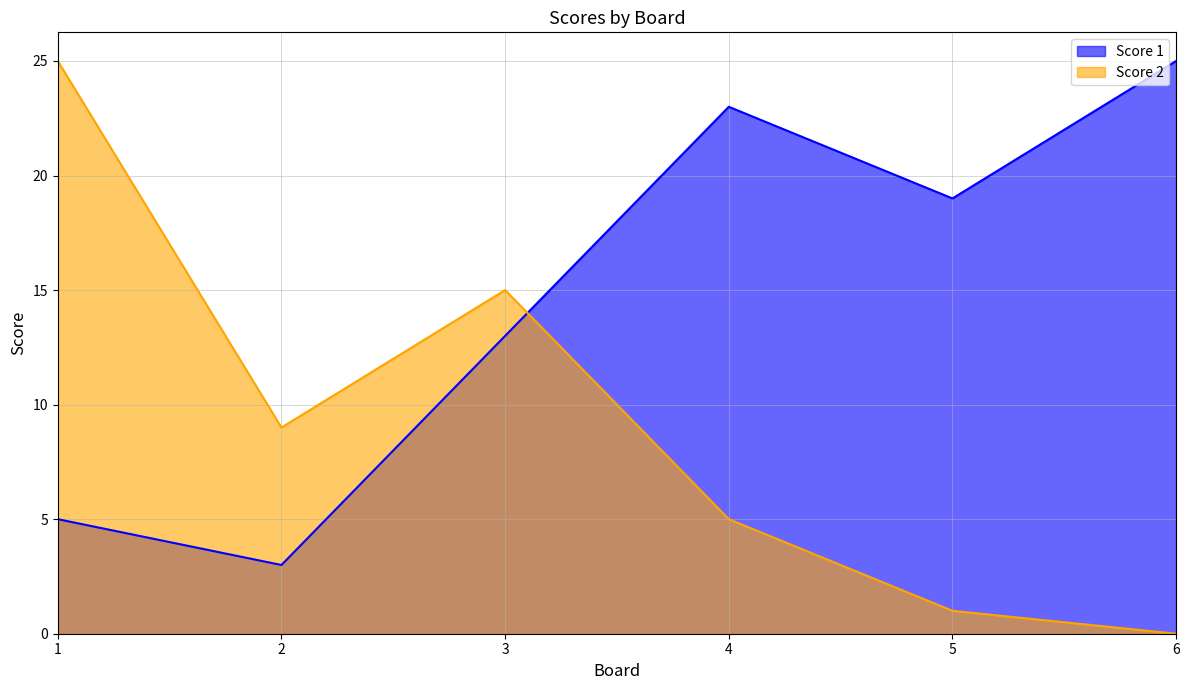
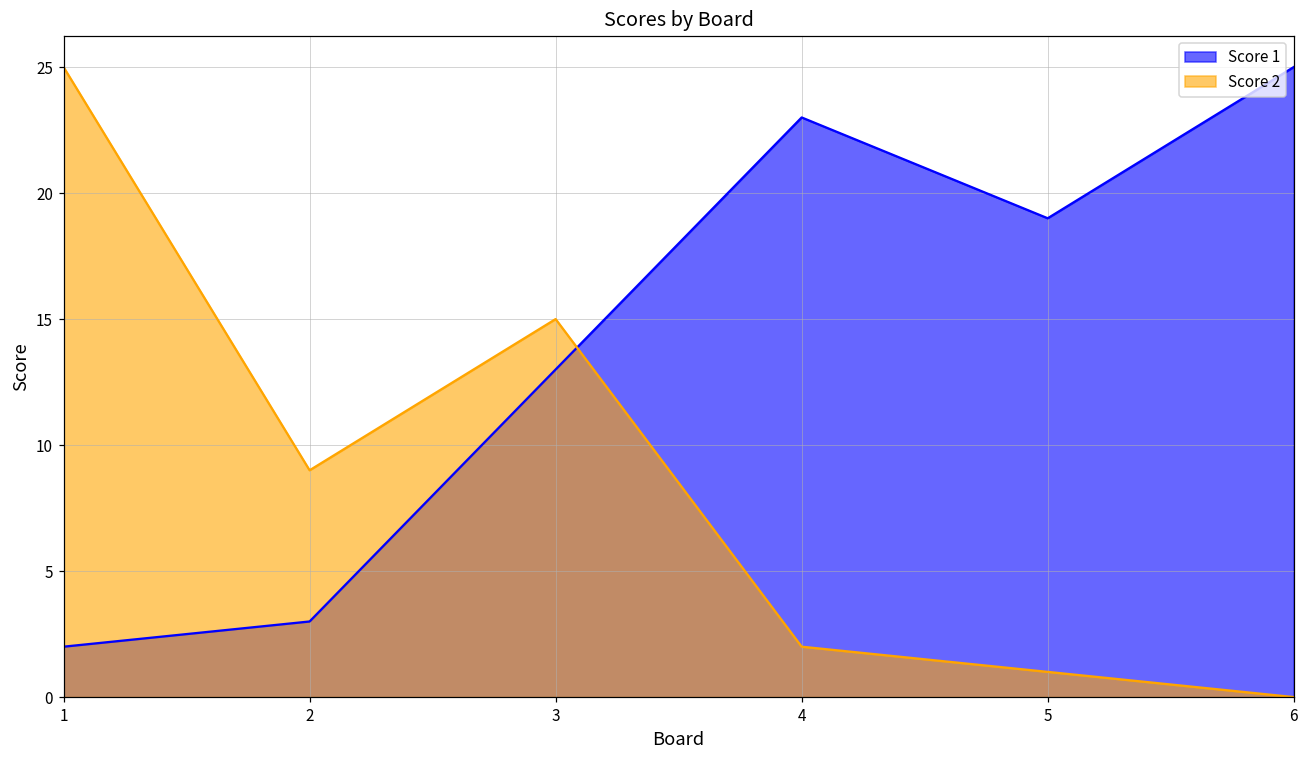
  {
    "Score 1": {
-     "1": 5,
+     "1": 2,
      "2": 3,
      "3": 13,
      "4": 23,
      "5": 19,
      "6": 25
    },
    "Score 2": {
      "1": 25,
      "2": 9,
      "3": 15,
-     "4": 5,
+     "4": 2,
      "5": 1,
      "6": 0
    }
  }
